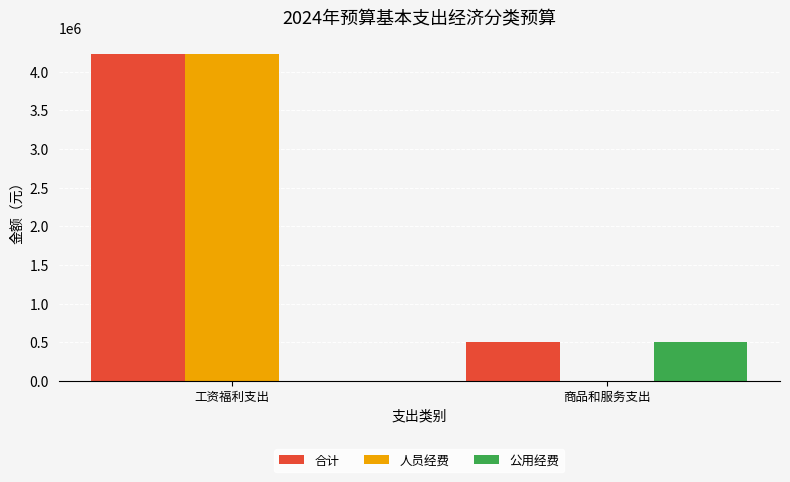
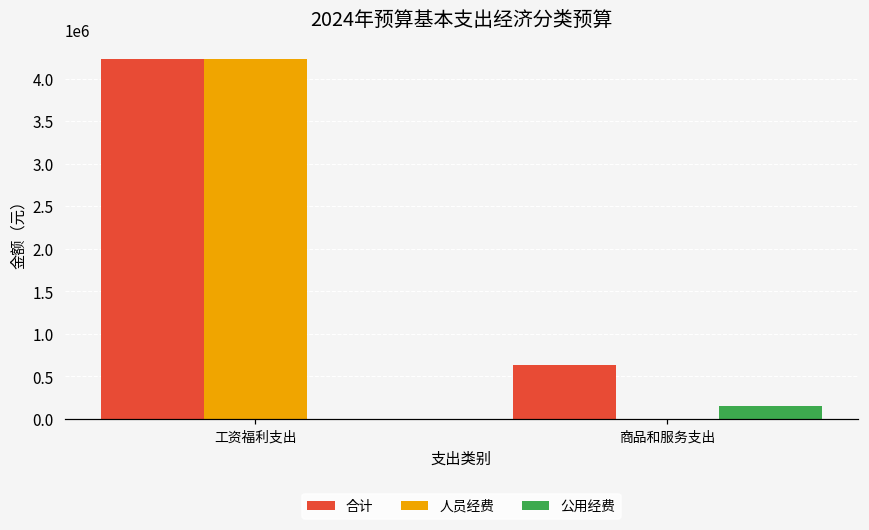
  {
    "合计": {
      "工资福利支出": 4200000,
-     "商品和服务支出": 500000
+     "商品和服务支出": 600000
    },
    "人员经费": {
      "工资福利支出": 4200000,
      "商品和服务支出": 0
    },
    "公用经费": {
      "工资福利支出": 0,
-     "商品和服务支出": 500000
+     "商品和服务支出": 100000
    }
  }
